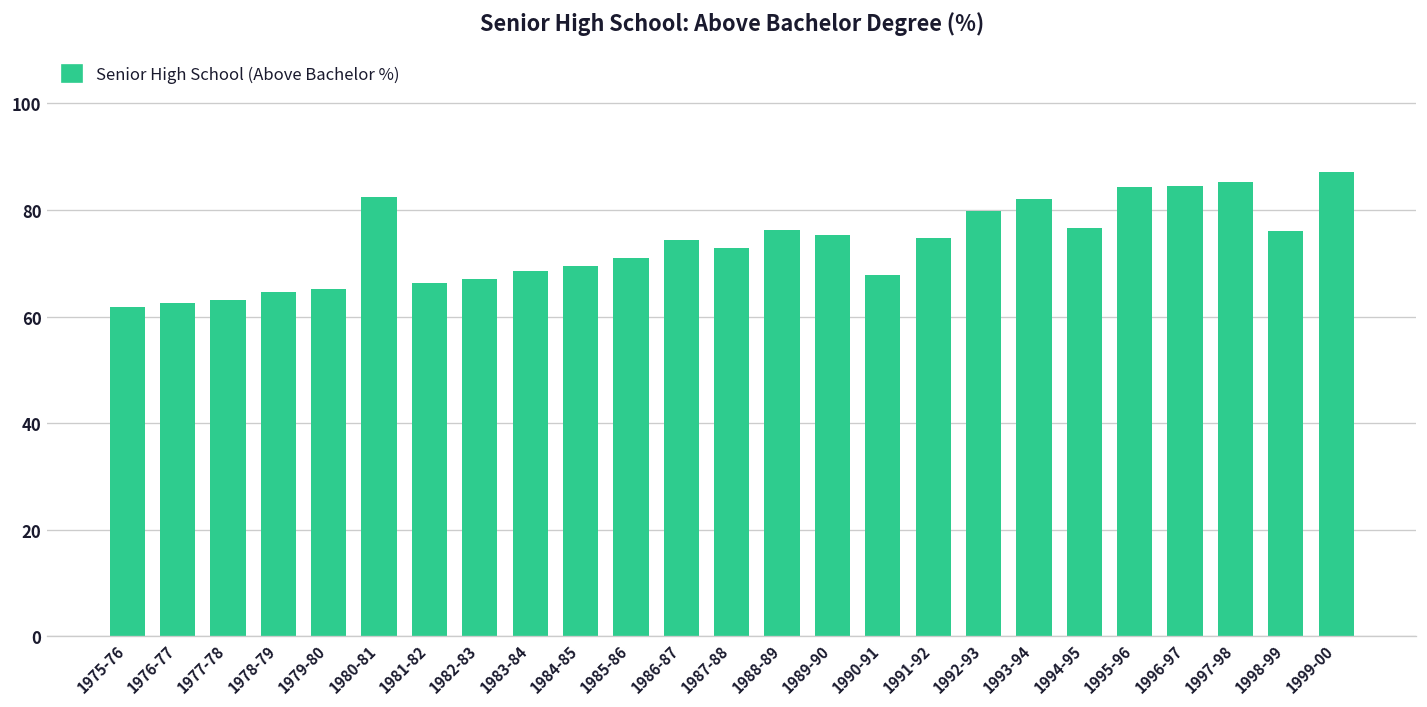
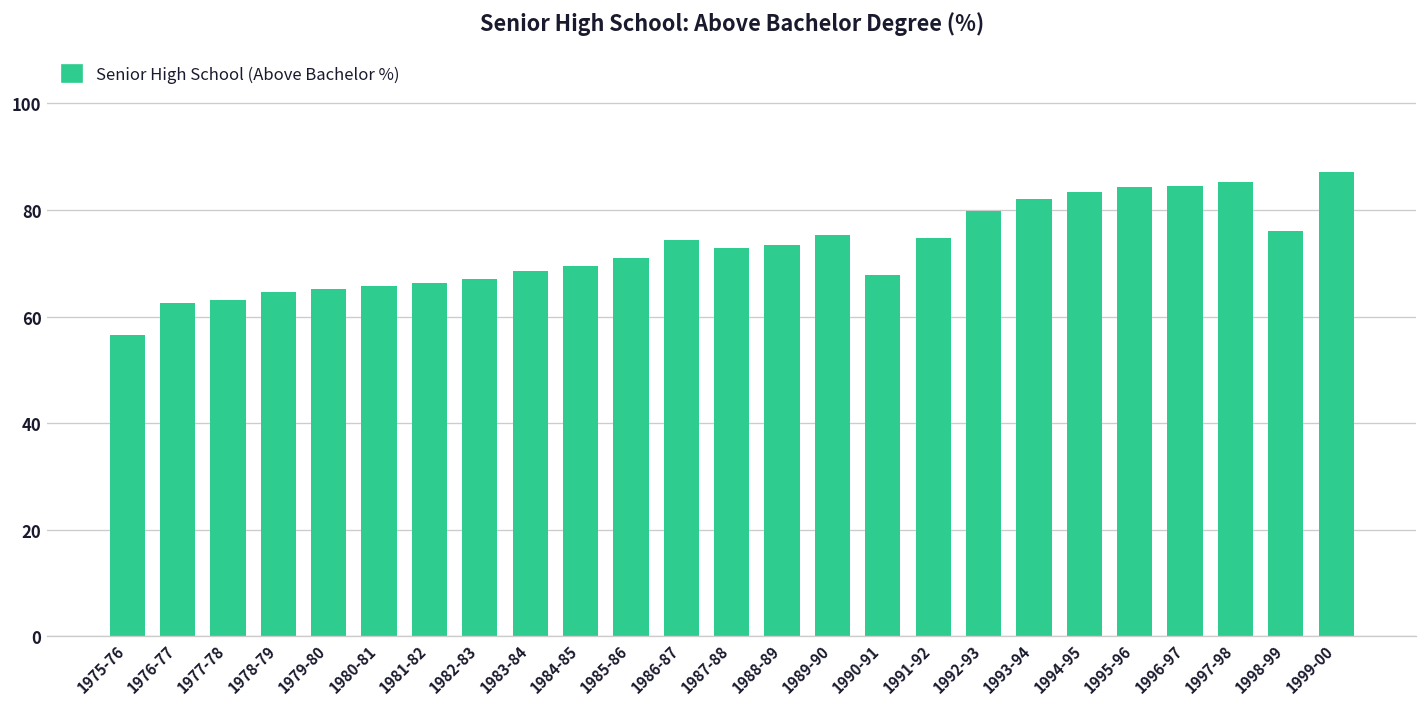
  {
-   "1975-76": 62,
+   "1975-76": 57,
    "1976-77": 63,
    "1977-78": 63,
    "1978-79": 65,
    "1979-80": 65,
-   "1980-81": 82,
+   "1980-81": 66,
    "1981-82": 66,
    "1982-83": 67,
    "1983-84": 68,
    "1984-85": 69,
    "1985-86": 71,
    "1986-87": 74,
    "1987-88": 73,
-   "1988-89": 76,
+   "1988-89": 73,
    "1989-90": 75,
    "1990-91": 68,
    "1991-92": 75,
    "1992-93": 80,
    "1993-94": 82,
-   "1994-95": 77,
+   "1994-95": 83,
    "1995-96": 84,
    "1996-97": 85,
    "1997-98": 85,
    "1998-99": 76,
    "1999-00": 87
  }
